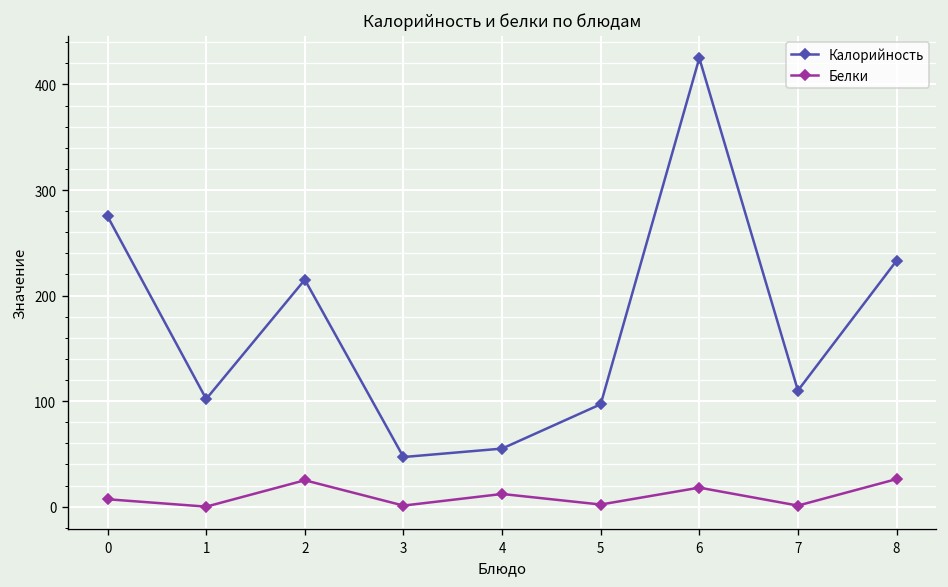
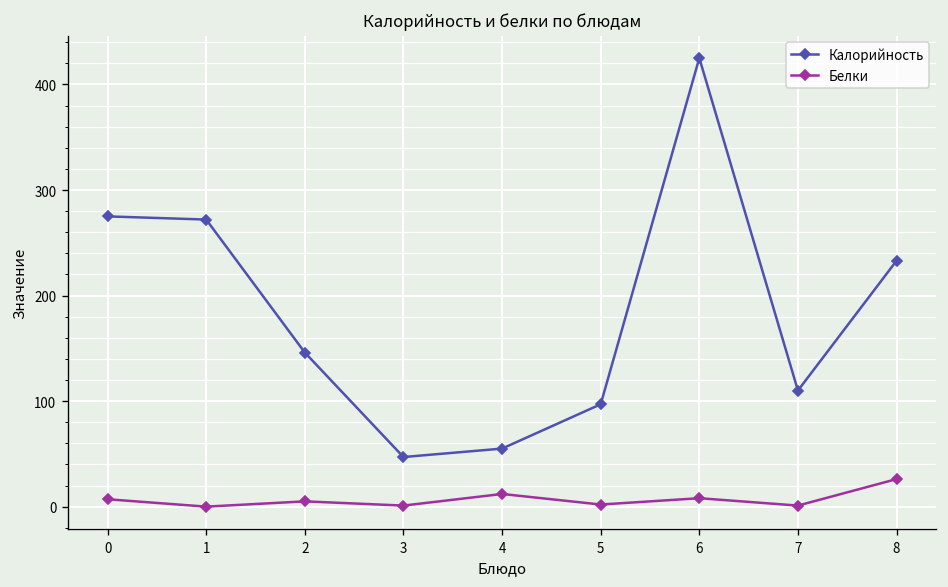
  {
    "Калорийность": {
      "0": 280,
-     "1": 100,
-     "2": 220,
+     "1": 270,
+     "2": 150,
      "3": 50,
      "4": 60,
      "5": 100,
      "6": 430,
      "7": 110,
      "8": 230
    },
    "Белки": {
      "0": 10,
      "1": 0,
-     "2": 30,
+     "2": 10,
      "3": 0,
      "4": 10,
      "5": 0,
-     "6": 20,
+     "6": 10,
      "7": 0,
      "8": 30
    }
  }
